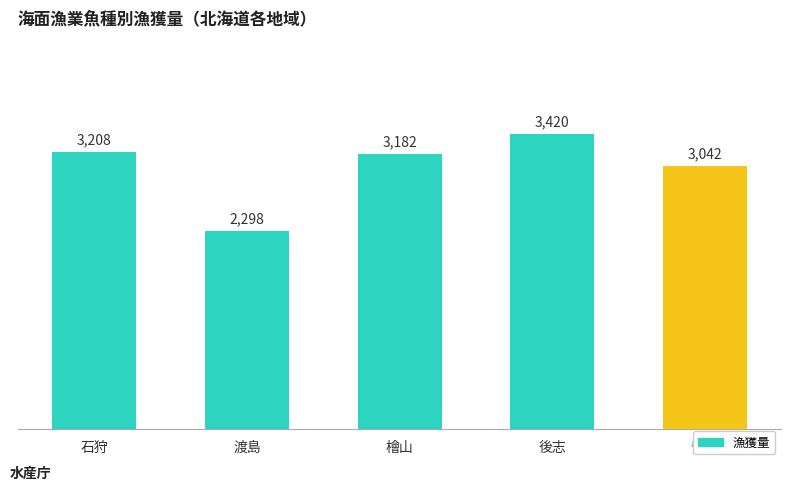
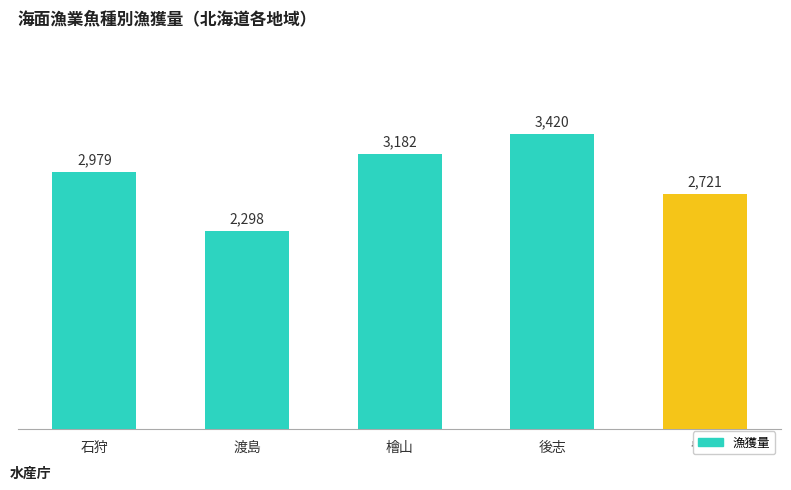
  {
-   "石狩": "3,208",
+   "石狩": "2,979",
    "渡島": "2,298",
    "檜山": "3,182",
    "後志": "3,420",
-   "留萌": "3,042"
+   "留萌": "2,721"
  }
